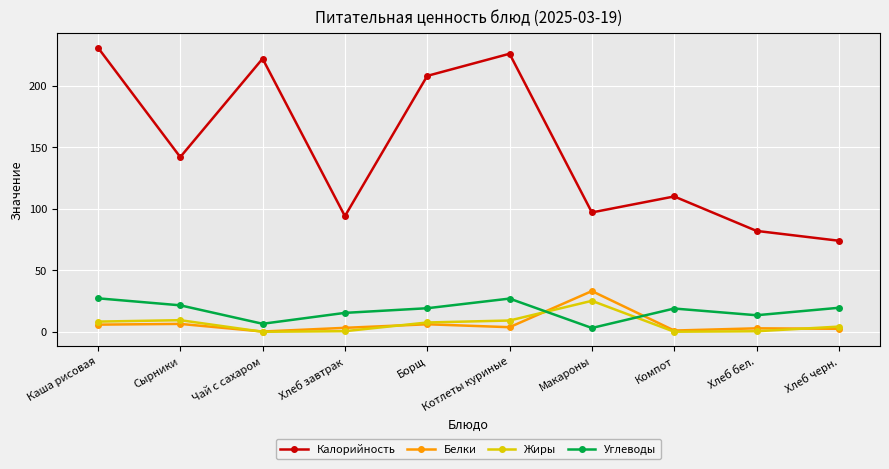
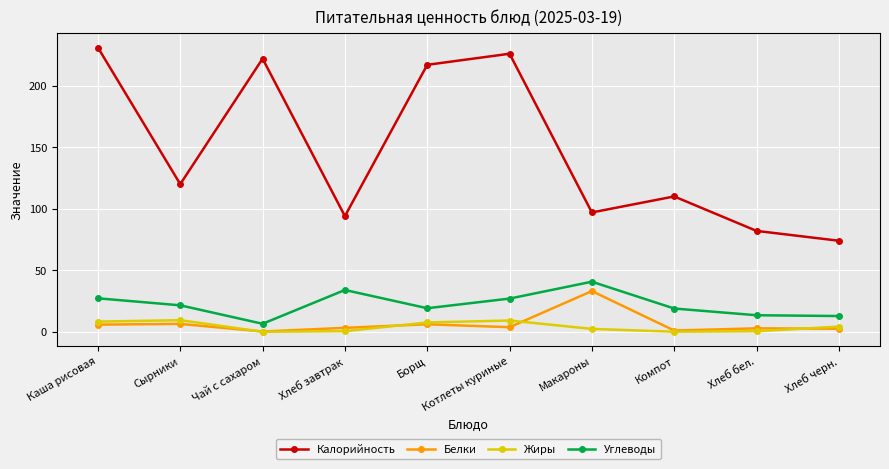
  {
    "Калорийность": {
      "Каша рисовая": 231,
-     "Сырники": 142,
+     "Сырники": 120,
      "Чай с сахаром": 222,
      "Хлеб завтрак": 94,
-     "Борщ": 208,
+     "Борщ": 217,
      "Котлеты куриные": 226,
      "Макароны": 97,
      "Компот": 110,
      "Хлеб бел.": 82,
      "Хлеб черн.": 74
    },
    "Белки": {
      "Каша рисовая": 6,
      "Сырники": 6,
      "Хлеб завтрак": 3,
      "Котлеты куриные": 4,
      "Макароны": 33,
      "Хлеб бел.": 3
    },
    "Жиры": {
      "Каша рисовая": 8,
      "Сырники": 9,
      "Хлеб завтрак": 0,
      "Котлеты куриные": 9,
-     "Макароны": 25,
+     "Макароны": 2,
      "Хлеб бел.": 0
    },
    "Углеводы": {
      "Каша рисовая": 27,
      "Сырники": 22,
      "Чай с сахаром": 7,
-     "Хлеб завтрак": 15,
+     "Хлеб завтрак": 34,
      "Борщ": 19,
      "Котлеты куриные": 27,
-     "Макароны": 3,
+     "Макароны": 41,
      "Компот": 19,
      "Хлеб бел.": 13,
-     "Хлеб черн.": 20
+     "Хлеб черн.": 13
    }
  }
